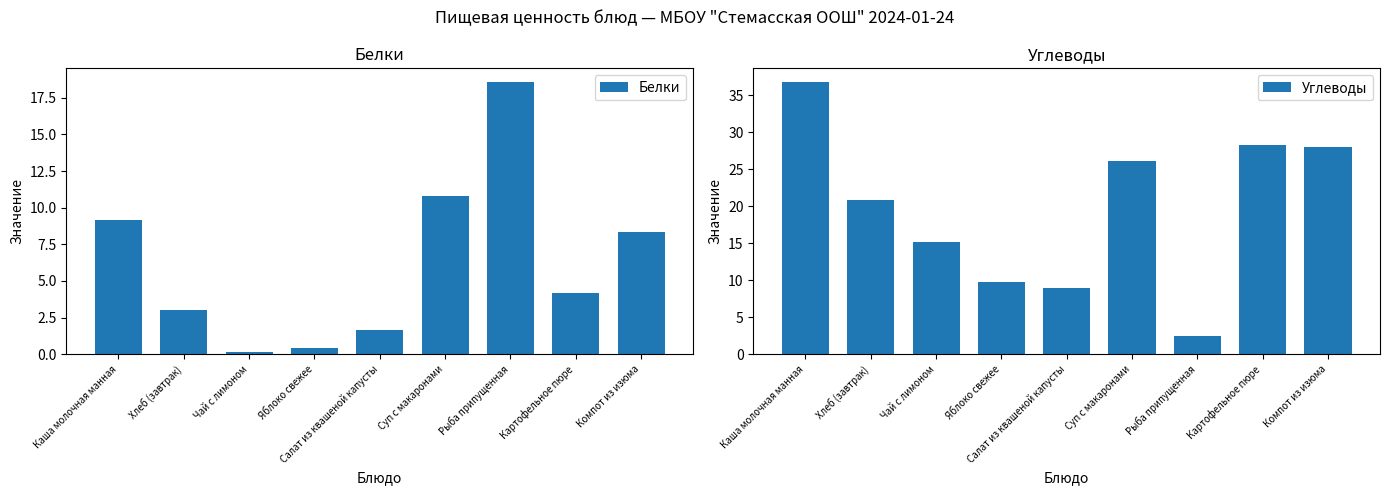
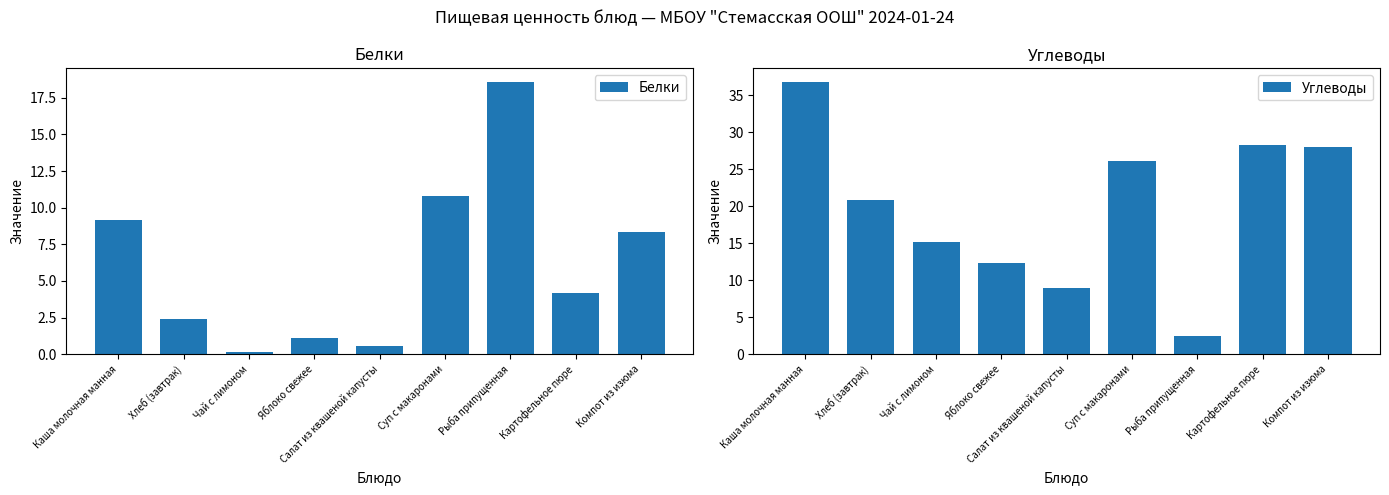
  {
    "Белки": {
      "Каша молочная манная": 9.2,
-     "Хлеб (завтрак)": 3.0,
-     "Яблоко свежее": 0.4,
-     "Салат из квашеной капусты": 1.6,
+     "Хлеб (завтрак)": 2.4,
+     "Яблоко свежее": 1.1,
+     "Салат из квашеной капусты": 0.6,
      "Суп с макаронами": 10.8,
      "Рыба припущенная": 18.6,
      "Картофельное пюре": 4.2,
      "Компот из изюма": 8.3
    },
    "Углеводы": {
      "Каша молочная манная": 37,
      "Хлеб (завтрак)": 21,
      "Чай с лимоном": 15,
-     "Яблоко свежее": 10,
+     "Яблоко свежее": 12,
      "Салат из квашеной капусты": 9,
      "Суп с макаронами": 26,
      "Рыба припущенная": 2,
      "Картофельное пюре": 28,
      "Компот из изюма": 28
    }
  }
